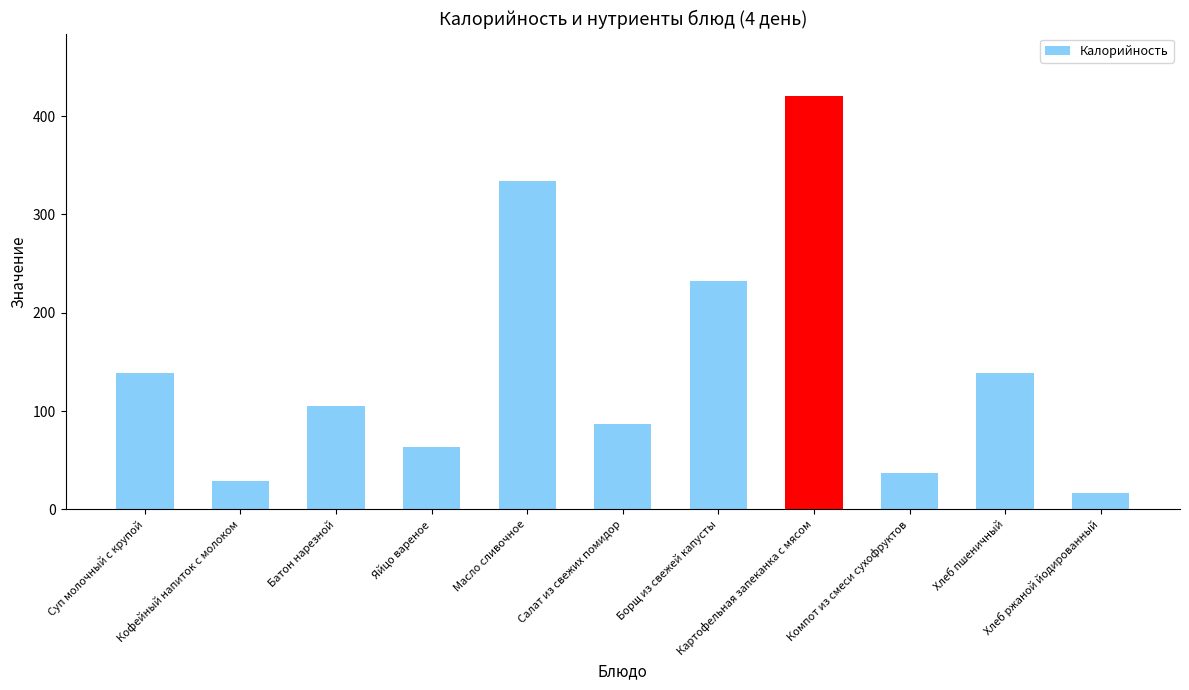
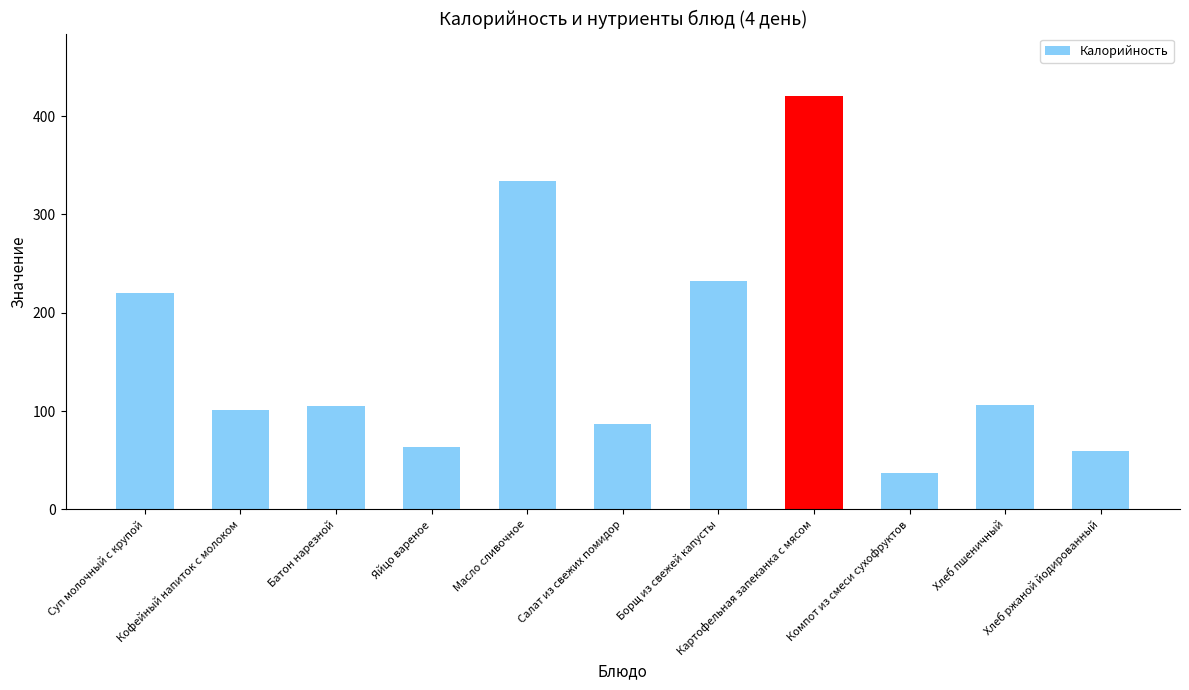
  {
-   "Суп молочный с крупой": 140,
-   "Кофейный напиток с молоком": 30,
+   "Суп молочный с крупой": 220,
+   "Кофейный напиток с молоком": 100,
    "Батон нарезной": 100,
    "Яйцо вареное": 60,
    "Масло сливочное": 330,
    "Салат из свежих помидор": 90,
    "Борщ из свежей капусты": 230,
    "Картофельная запеканка с мясом": 420,
    "Компот из смеси сухофруктов": 40,
-   "Хлеб пшеничный": 140,
-   "Хлеб ржаной йодированный": 20
+   "Хлеб пшеничный": 110,
+   "Хлеб ржаной йодированный": 60
  }
